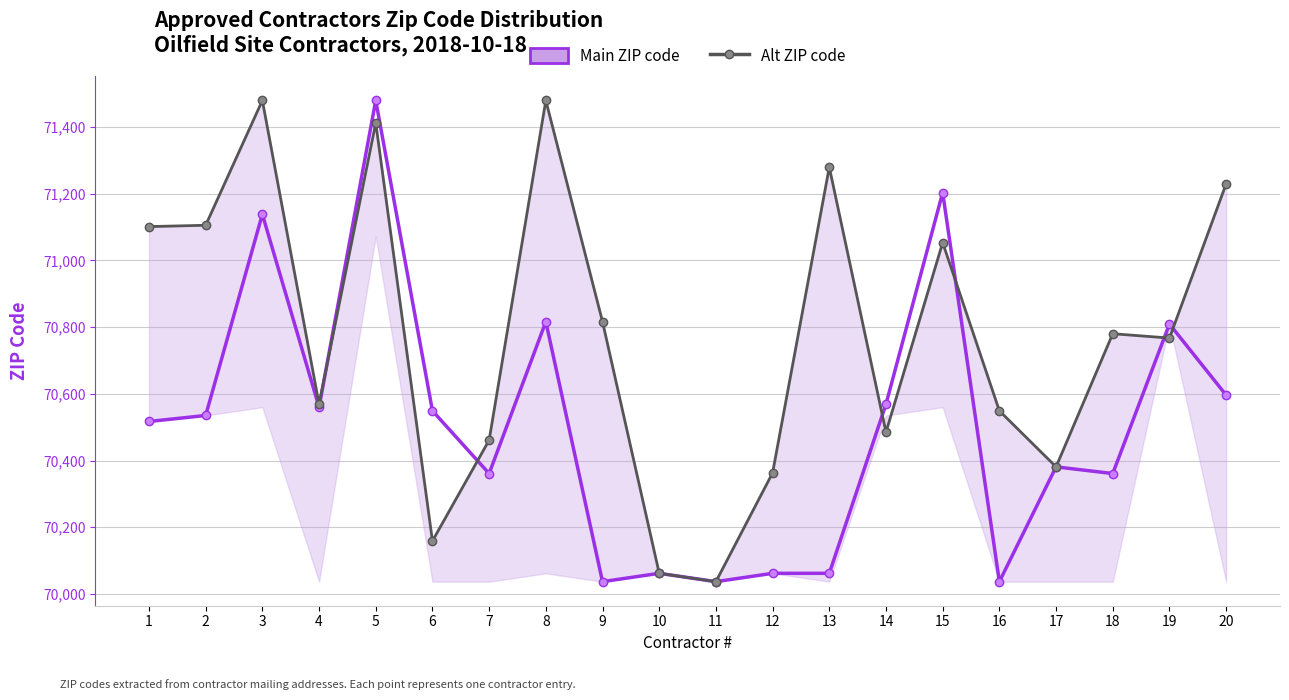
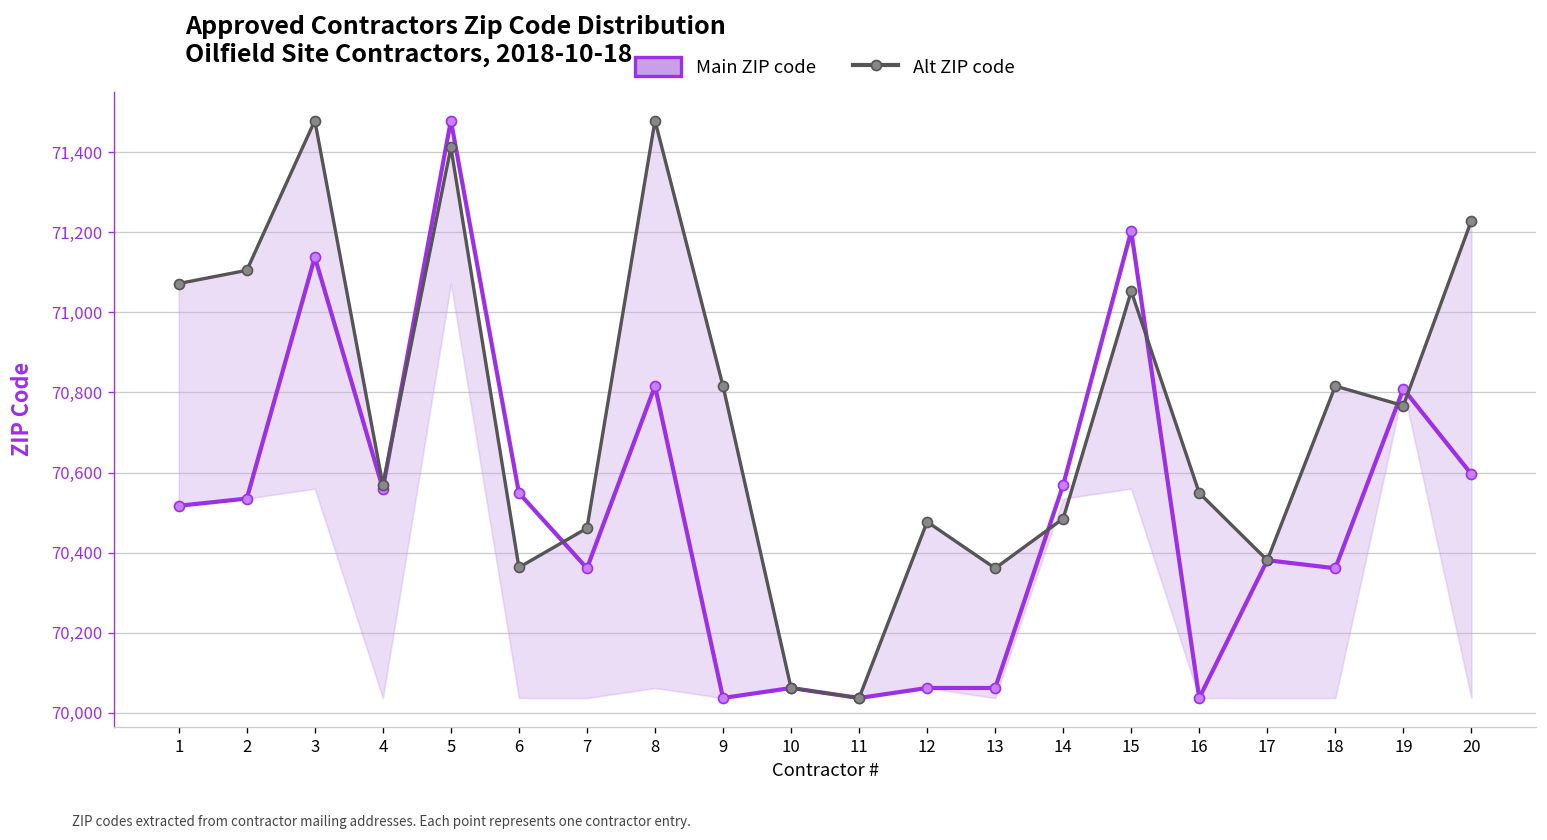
  {
    "Alt ZIP code": {
-     "1": "71,100",
-     "6": "70,160",
-     "12": "70,360",
-     "13": "71,280",
+     "1": "71,070",
+     "6": "70,360",
+     "12": "70,480",
+     "13": "70,360",
      "14": "70,490",
-     "18": "70,780",
+     "18": "70,820",
      "19": "70,770"
    }
  }
